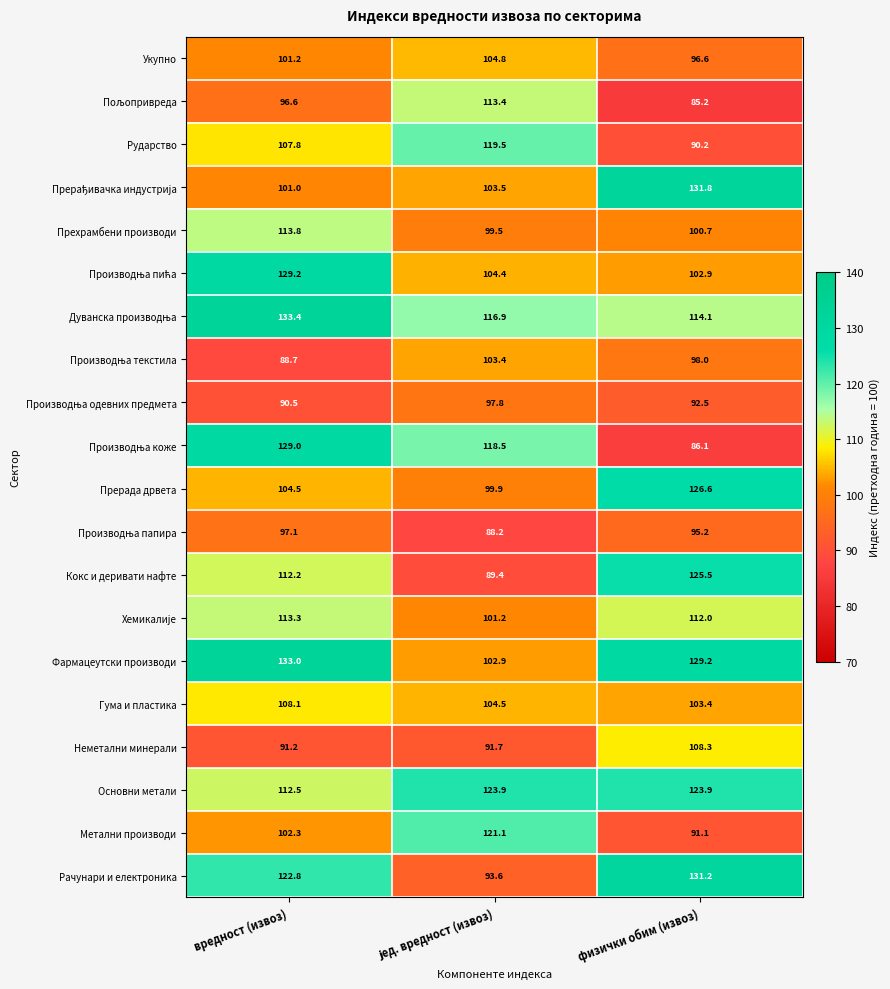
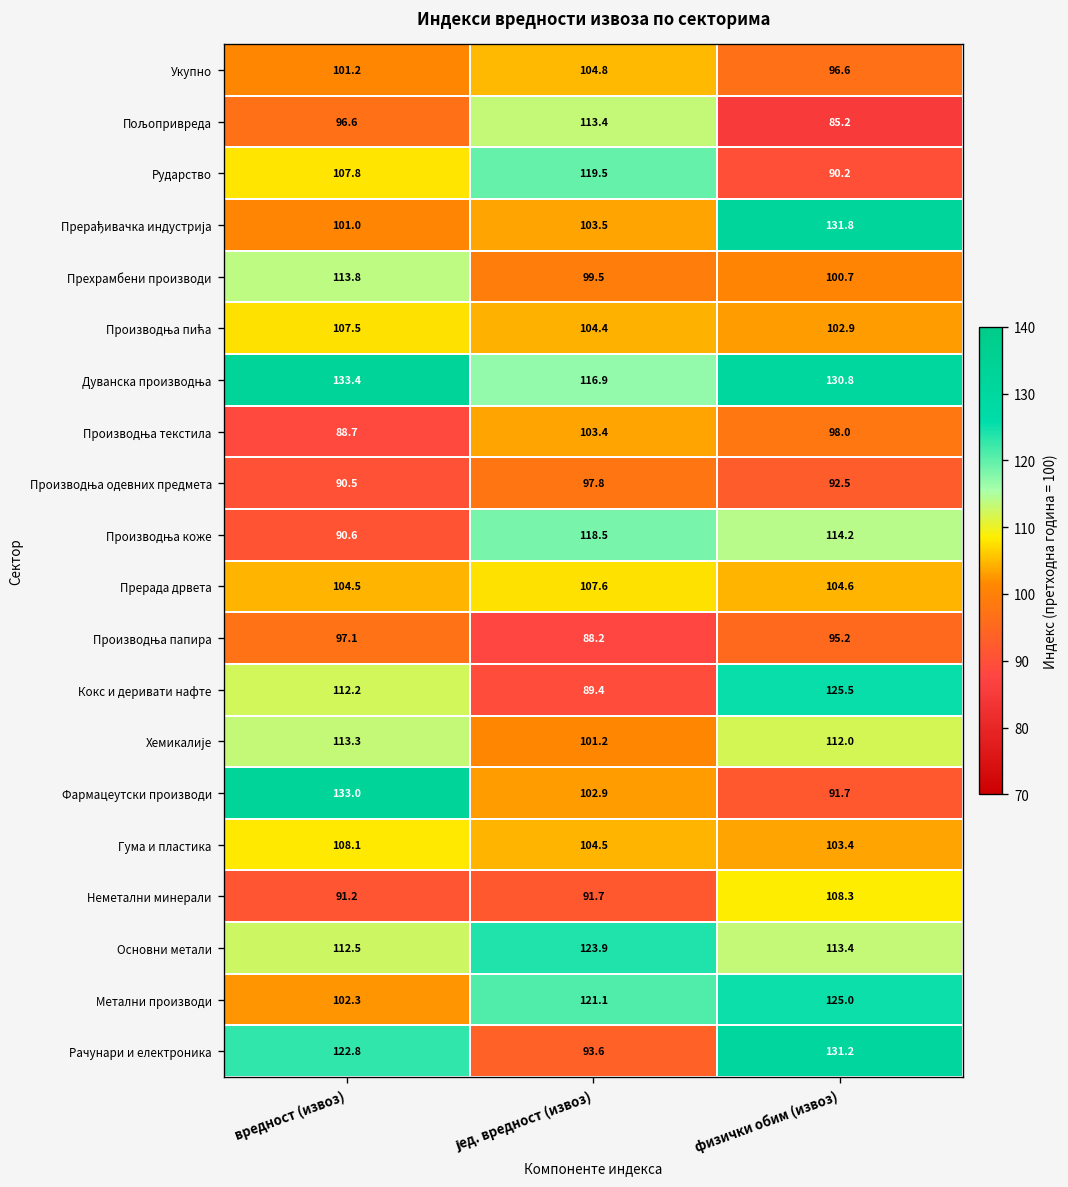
  {
    "Укупно": {
      "вредност (извоз)": 101.2,
      "јед. вредност (извоз)": 104.8,
      "физички обим (извоз)": 96.6
    },
    "Пољопривреда": {
      "вредност (извоз)": 96.6,
      "јед. вредност (извоз)": 113.4,
      "физички обим (извоз)": 85.2
    },
    "Рударство": {
      "вредност (извоз)": 107.8,
      "јед. вредност (извоз)": 119.5,
      "физички обим (извоз)": 90.2
    },
    "Прерађивачка индустрија": {
      "вредност (извоз)": 101.0,
      "јед. вредност (извоз)": 103.5,
      "физички обим (извоз)": 131.8
    },
    "Прехрамбени производи": {
      "вредност (извоз)": 113.8,
      "јед. вредност (извоз)": 99.5,
      "физички обим (извоз)": 100.7
    },
    "Производња пића": {
-     "вредност (извоз)": 129.2,
+     "вредност (извоз)": 107.5,
      "јед. вредност (извоз)": 104.4,
      "физички обим (извоз)": 102.9
    },
    "Дуванска производња": {
      "вредност (извоз)": 133.4,
      "јед. вредност (извоз)": 116.9,
-     "физички обим (извоз)": 114.1
+     "физички обим (извоз)": 130.8
    },
    "Производња текстила": {
      "вредност (извоз)": 88.7,
      "јед. вредност (извоз)": 103.4,
      "физички обим (извоз)": 98.0
    },
    "Производња одевних предмета": {
      "вредност (извоз)": 90.5,
      "јед. вредност (извоз)": 97.8,
      "физички обим (извоз)": 92.5
    },
    "Производња коже": {
-     "вредност (извоз)": 129.0,
+     "вредност (извоз)": 90.6,
      "јед. вредност (извоз)": 118.5,
-     "физички обим (извоз)": 86.1
+     "физички обим (извоз)": 114.2
    },
    "Прерада дрвета": {
      "вредност (извоз)": 104.5,
-     "јед. вредност (извоз)": 99.9,
-     "физички обим (извоз)": 126.6
+     "јед. вредност (извоз)": 107.6,
+     "физички обим (извоз)": 104.6
    },
    "Производња папира": {
      "вредност (извоз)": 97.1,
      "јед. вредност (извоз)": 88.2,
      "физички обим (извоз)": 95.2
    },
    "Кокс и деривати нафте": {
      "вредност (извоз)": 112.2,
      "јед. вредност (извоз)": 89.4,
      "физички обим (извоз)": 125.5
    },
    "Хемикалије": {
      "вредност (извоз)": 113.3,
      "јед. вредност (извоз)": 101.2,
      "физички обим (извоз)": 112.0
    },
    "Фармацеутски производи": {
      "вредност (извоз)": 133.0,
      "јед. вредност (извоз)": 102.9,
-     "физички обим (извоз)": 129.2
+     "физички обим (извоз)": 91.7
    },
    "Гума и пластика": {
      "вредност (извоз)": 108.1,
      "јед. вредност (извоз)": 104.5,
      "физички обим (извоз)": 103.4
    },
    "Неметални минерали": {
      "вредност (извоз)": 91.2,
      "јед. вредност (извоз)": 91.7,
      "физички обим (извоз)": 108.3
    },
    "Основни метали": {
      "вредност (извоз)": 112.5,
      "јед. вредност (извоз)": 123.9,
-     "физички обим (извоз)": 123.9
+     "физички обим (извоз)": 113.4
    },
    "Метални производи": {
      "вредност (извоз)": 102.3,
      "јед. вредност (извоз)": 121.1,
-     "физички обим (извоз)": 91.1
+     "физички обим (извоз)": 125.0
    },
    "Рачунари и електроника": {
      "вредност (извоз)": 122.8,
      "јед. вредност (извоз)": 93.6,
      "физички обим (извоз)": 131.2
    }
  }
